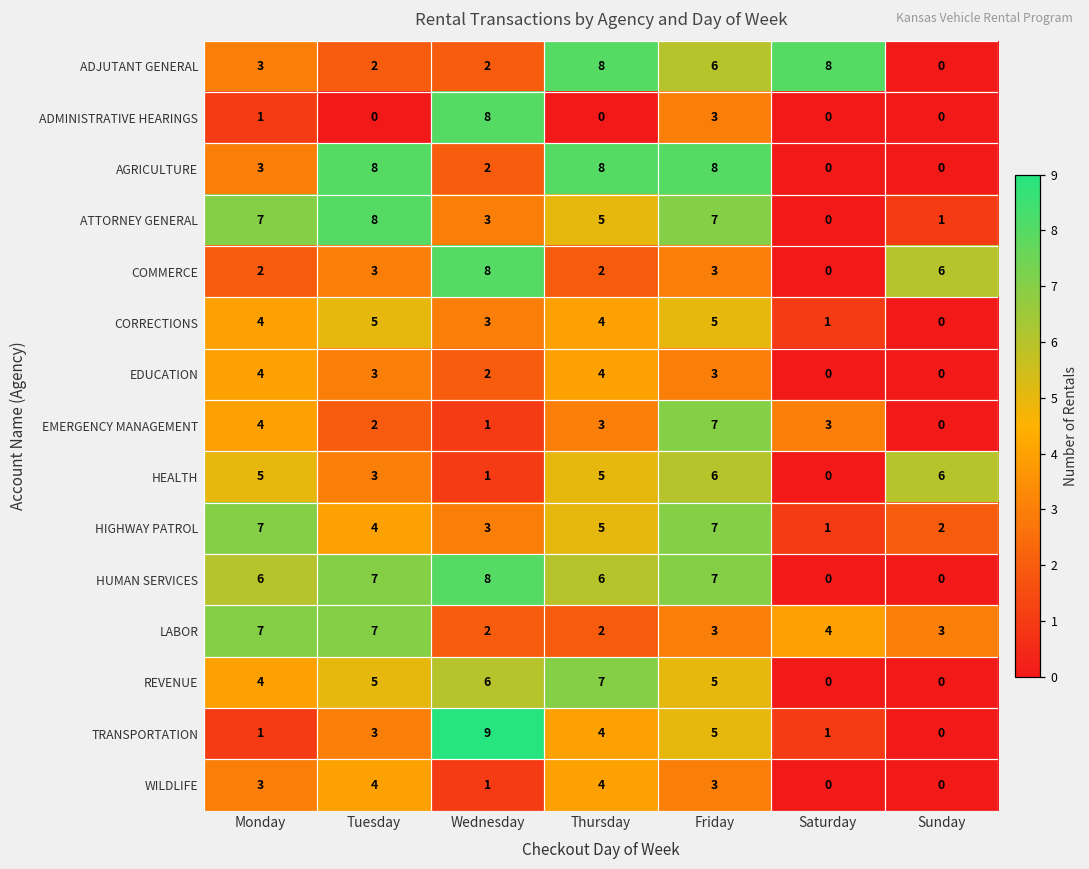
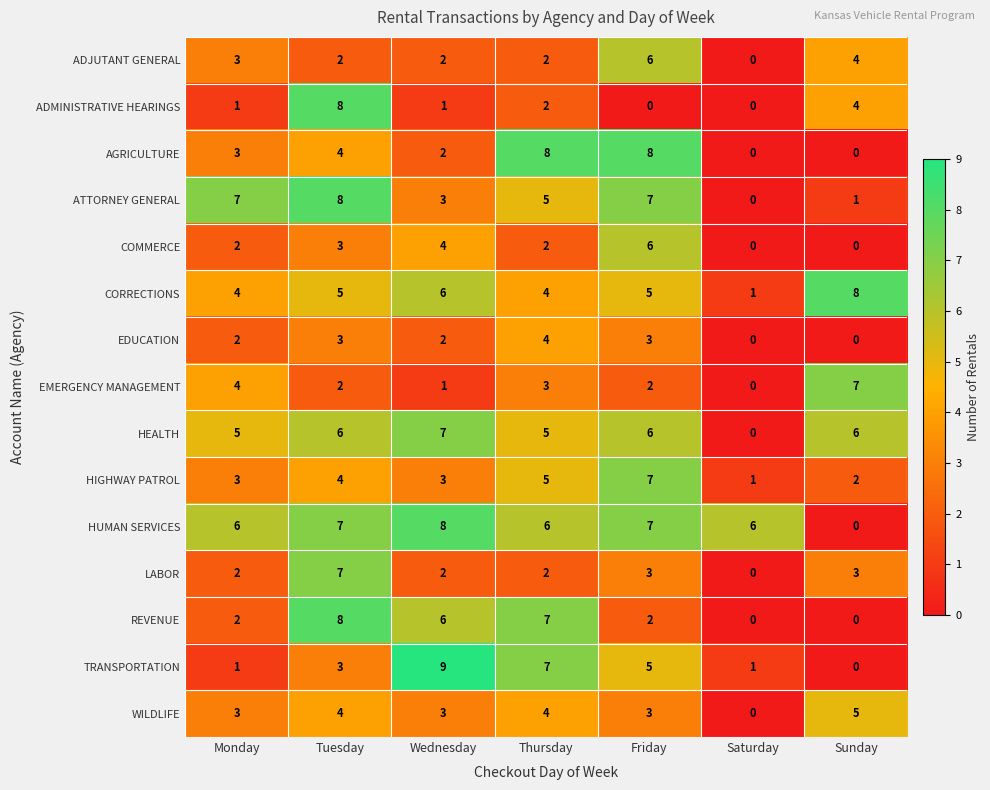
  {
    "ADJUTANT GENERAL": {
      "Monday": 3,
      "Tuesday": 2,
      "Wednesday": 2,
-     "Thursday": 8,
+     "Thursday": 2,
      "Friday": 6,
-     "Saturday": 8,
-     "Sunday": 0
+     "Saturday": 0,
+     "Sunday": 4
    },
    "ADMINISTRATIVE HEARINGS": {
      "Monday": 1,
-     "Tuesday": 0,
-     "Wednesday": 8,
-     "Thursday": 0,
-     "Friday": 3,
+     "Tuesday": 8,
+     "Wednesday": 1,
+     "Thursday": 2,
+     "Friday": 0,
      "Saturday": 0,
-     "Sunday": 0
+     "Sunday": 4
    },
    "AGRICULTURE": {
      "Monday": 3,
-     "Tuesday": 8,
+     "Tuesday": 4,
      "Wednesday": 2,
      "Thursday": 8,
      "Friday": 8,
      "Saturday": 0,
      "Sunday": 0
    },
    "ATTORNEY GENERAL": {
      "Monday": 7,
      "Tuesday": 8,
      "Wednesday": 3,
      "Thursday": 5,
      "Friday": 7,
      "Saturday": 0,
      "Sunday": 1
    },
    "COMMERCE": {
      "Monday": 2,
      "Tuesday": 3,
-     "Wednesday": 8,
+     "Wednesday": 4,
      "Thursday": 2,
-     "Friday": 3,
+     "Friday": 6,
      "Saturday": 0,
-     "Sunday": 6
+     "Sunday": 0
    },
    "CORRECTIONS": {
      "Monday": 4,
      "Tuesday": 5,
-     "Wednesday": 3,
+     "Wednesday": 6,
      "Thursday": 4,
      "Friday": 5,
      "Saturday": 1,
-     "Sunday": 0
+     "Sunday": 8
    },
    "EDUCATION": {
-     "Monday": 4,
+     "Monday": 2,
      "Tuesday": 3,
      "Wednesday": 2,
      "Thursday": 4,
      "Friday": 3,
      "Saturday": 0,
      "Sunday": 0
    },
    "EMERGENCY MANAGEMENT": {
      "Monday": 4,
      "Tuesday": 2,
      "Wednesday": 1,
      "Thursday": 3,
-     "Friday": 7,
-     "Saturday": 3,
-     "Sunday": 0
+     "Friday": 2,
+     "Saturday": 0,
+     "Sunday": 7
    },
    "HEALTH": {
      "Monday": 5,
-     "Tuesday": 3,
-     "Wednesday": 1,
+     "Tuesday": 6,
+     "Wednesday": 7,
      "Thursday": 5,
      "Friday": 6,
      "Saturday": 0,
      "Sunday": 6
    },
    "HIGHWAY PATROL": {
-     "Monday": 7,
+     "Monday": 3,
      "Tuesday": 4,
      "Wednesday": 3,
      "Thursday": 5,
      "Friday": 7,
      "Saturday": 1,
      "Sunday": 2
    },
    "HUMAN SERVICES": {
      "Monday": 6,
      "Tuesday": 7,
      "Wednesday": 8,
      "Thursday": 6,
      "Friday": 7,
-     "Saturday": 0,
+     "Saturday": 6,
      "Sunday": 0
    },
    "LABOR": {
-     "Monday": 7,
+     "Monday": 2,
      "Tuesday": 7,
      "Wednesday": 2,
      "Thursday": 2,
      "Friday": 3,
-     "Saturday": 4,
+     "Saturday": 0,
      "Sunday": 3
    },
    "REVENUE": {
-     "Monday": 4,
-     "Tuesday": 5,
+     "Monday": 2,
+     "Tuesday": 8,
      "Wednesday": 6,
      "Thursday": 7,
-     "Friday": 5,
+     "Friday": 2,
      "Saturday": 0,
      "Sunday": 0
    },
    "TRANSPORTATION": {
      "Monday": 1,
      "Tuesday": 3,
      "Wednesday": 9,
-     "Thursday": 4,
+     "Thursday": 7,
      "Friday": 5,
      "Saturday": 1,
      "Sunday": 0
    },
    "WILDLIFE": {
      "Monday": 3,
      "Tuesday": 4,
-     "Wednesday": 1,
+     "Wednesday": 3,
      "Thursday": 4,
      "Friday": 3,
      "Saturday": 0,
-     "Sunday": 0
+     "Sunday": 5
    }
  }
